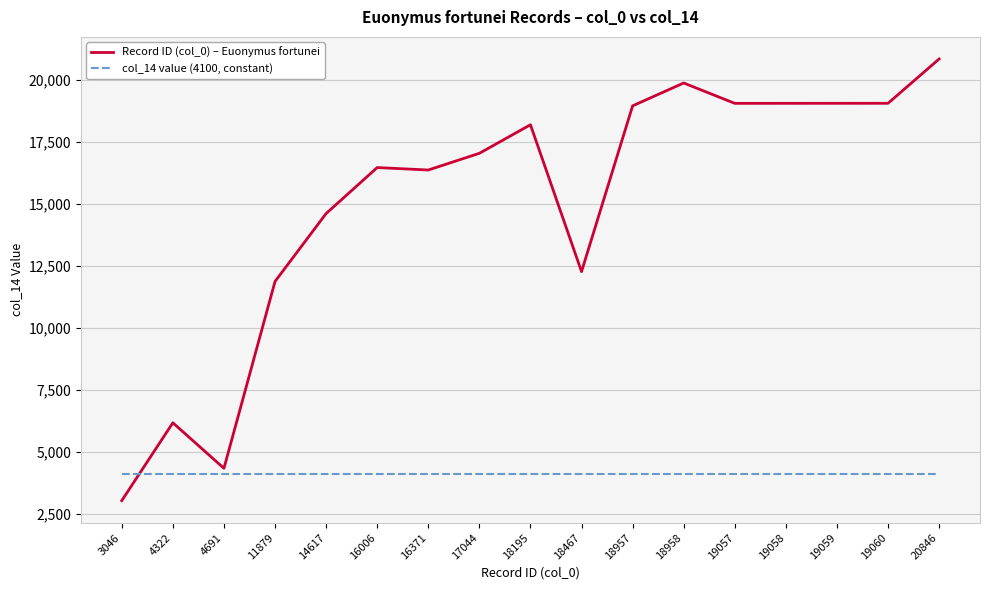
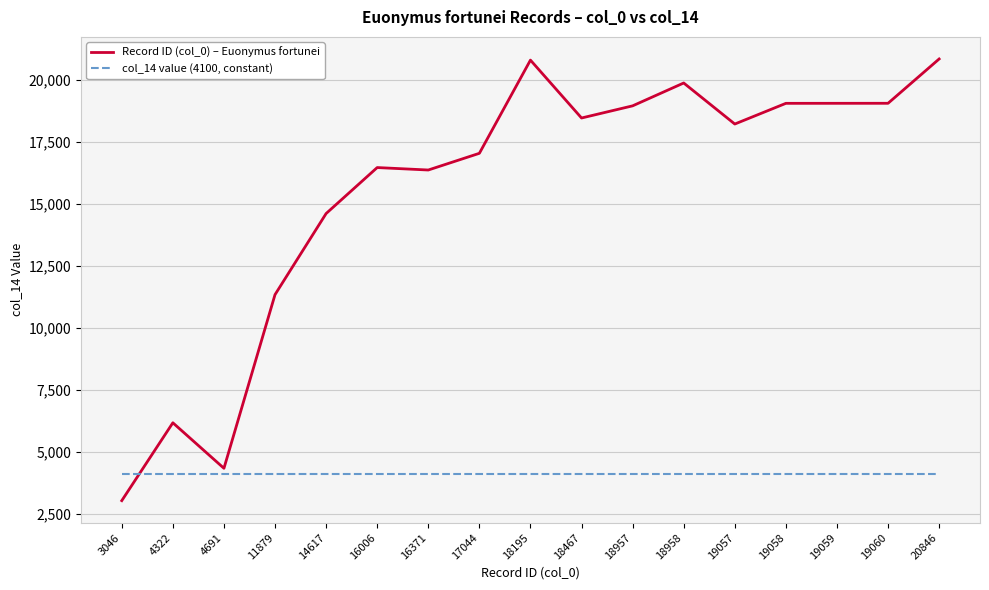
  {
    "Record ID (col_0) – Euonymus fortunei": {
      "3046": "3,000",
      "4322": "6,200",
      "4691": "4,400",
-     "11879": "11,900",
+     "11879": "11,300",
      "14617": "14,600",
      "16006": "16,500",
      "16371": "16,400",
      "17044": "17,000",
-     "18195": "18,200",
-     "18467": "12,300",
+     "18195": "20,800",
+     "18467": "18,500",
      "18957": "19,000",
      "18958": "19,900",
-     "19057": "19,100",
+     "19057": "18,200",
      "19058": "19,100",
      "19059": "19,100",
      "19060": "19,100",
      "20846": "20,800"
    },
    "col_14 value (4100, constant)": {
      "3046": "4,100",
      "4322": "4,100",
      "4691": "4,100",
      "11879": "4,100",
      "14617": "4,100",
      "16006": "4,100",
      "16371": "4,100",
      "17044": "4,100",
      "18195": "4,100",
      "18467": "4,100",
      "18957": "4,100",
      "18958": "4,100",
      "19057": "4,100",
      "19058": "4,100",
      "19059": "4,100",
      "19060": "4,100",
      "20846": "4,100"
    }
  }
